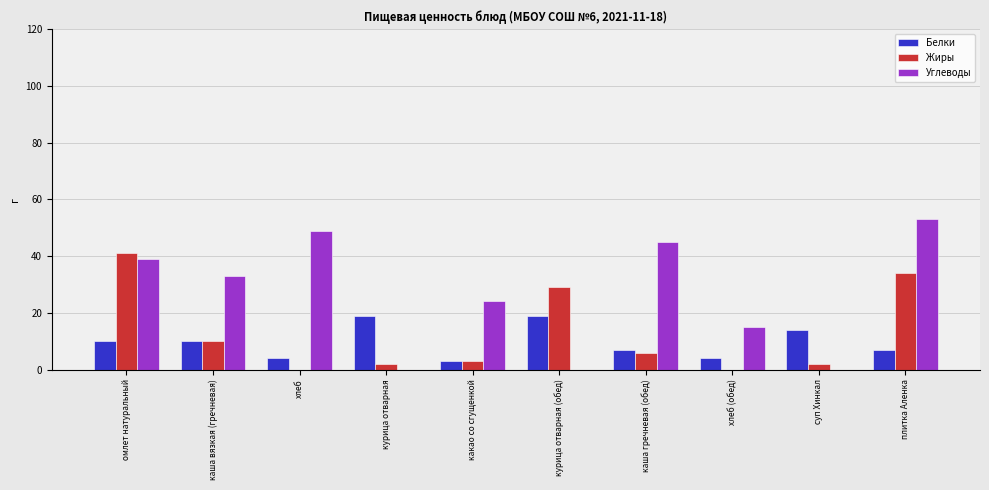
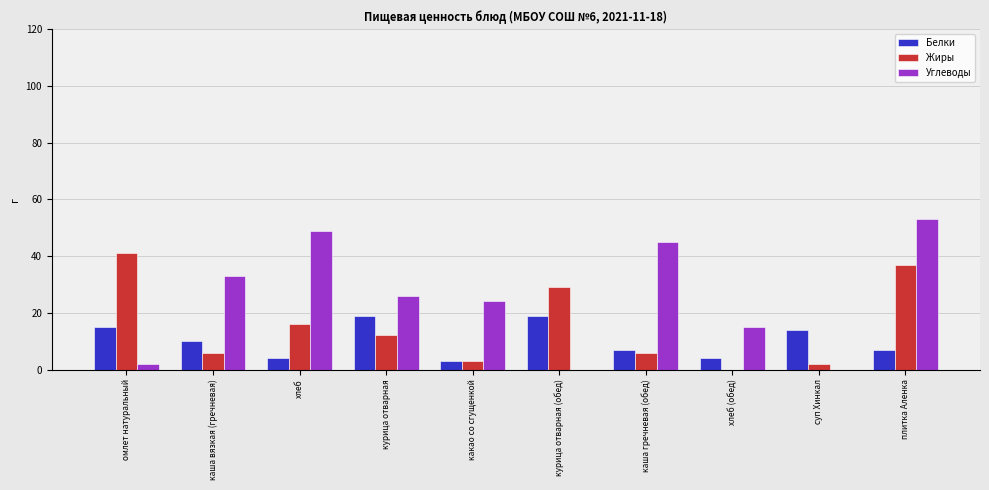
  {
    "Белки": {
-     "омлет натуральный": 10,
+     "омлет натуральный": 15,
      "каша вязкая (гречневая)": 10,
      "хлеб": 4,
      "курица отварная": 19,
      "какао со сгущенкой": 3,
      "курица отварная (обед)": 19,
      "каша гречневая (обед)": 7,
      "хлеб (обед)": 4,
      "суп Хинкал": 14,
      "плитка Аленка": 7
    },
    "Жиры": {
      "омлет натуральный": 41,
-     "каша вязкая (гречневая)": 10,
-     "хлеб": 0,
-     "курица отварная": 2,
+     "каша вязкая (гречневая)": 6,
+     "хлеб": 16,
+     "курица отварная": 12,
      "какао со сгущенкой": 3,
      "курица отварная (обед)": 29,
      "каша гречневая (обед)": 6,
      "хлеб (обед)": 0,
      "суп Хинкал": 2,
-     "плитка Аленка": 34
+     "плитка Аленка": 37
    },
    "Углеводы": {
-     "омлет натуральный": 39,
+     "омлет натуральный": 2,
      "каша вязкая (гречневая)": 33,
      "хлеб": 49,
-     "курица отварная": 0,
+     "курица отварная": 26,
      "какао со сгущенкой": 24,
      "курица отварная (обед)": 0,
      "каша гречневая (обед)": 45,
      "хлеб (обед)": 15,
      "суп Хинкал": 0,
      "плитка Аленка": 53
    }
  }
